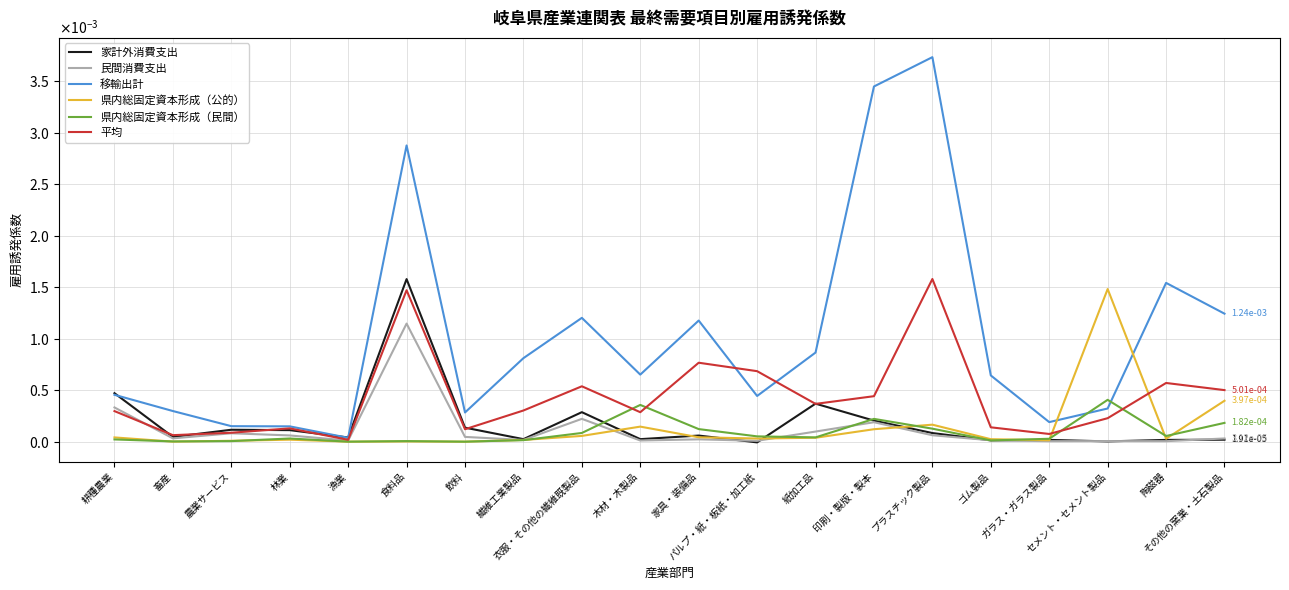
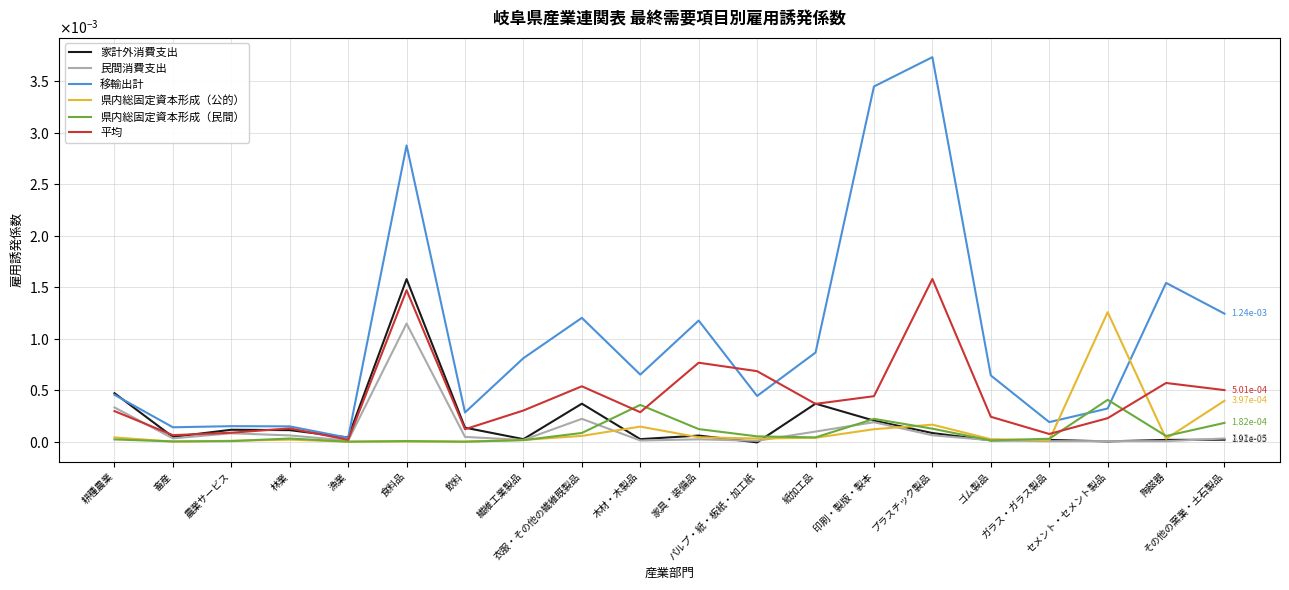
  {
    "家計外消費支出": {
      "農業サービス": "0.00012",
      "食料品": "0.00158",
-     "衣服・その他の繊維既製品": "0.00029"
+     "衣服・その他の繊維既製品": "0.00037"
    },
    "民間消費支出": {
      "耕種農業": "0.00033",
      "林業": "0.00006",
      "食料品": "0.00115",
      "飲料": "0.00005",
      "衣服・その他の繊維既製品": "0.00022",
      "紙加工品": "0.00010"
    },
    "移輸出計": {
-     "畜産": "0.00030",
+     "畜産": "0.00014",
      "農業サービス": "0.00015",
      "食料品": "0.00288",
      "飲料": "0.00028",
      "繊維工業製品": "0.00081",
      "衣服・その他の繊維既製品": "0.00120",
      "木材・木製品": "0.00065",
      "家具・装備品": "0.00118",
      "パルプ・紙・板紙・加工紙": "0.00044",
      "紙加工品": "0.00087",
      "印刷・製版・製本": "0.00345",
      "プラスチック製品": "0.00373",
      "ゴム製品": "0.00064",
      "ガラス・ガラス製品": "0.00019",
      "セメント・セメント製品": "0.00032",
      "陶磁器": "0.00154"
    },
    "県内総固定資本形成（公的）": {
      "衣服・その他の繊維既製品": "0.00006",
      "木材・木製品": "0.00015",
      "印刷・製版・製本": "0.00012",
      "プラスチック製品": "0.00017",
-     "セメント・セメント製品": "0.00148"
+     "セメント・セメント製品": "0.00126"
    },
    "県内総固定資本形成（民間）": {
      "その他の窯業・土石製品": "1.82e-04"
    },
    "平均": {
      "耕種農業": "0.00030",
      "食料品": "0.00147",
      "繊維工業製品": "0.00030",
      "衣服・その他の繊維既製品": "0.00054",
      "木材・木製品": "0.00029",
      "家具・装備品": "0.00077",
      "パルプ・紙・板紙・加工紙": "0.00068",
      "印刷・製版・製本": "0.00044",
      "プラスチック製品": "0.00158",
-     "ゴム製品": "0.00014",
+     "ゴム製品": "0.00024",
      "ガラス・ガラス製品": "0.00007",
      "セメント・セメント製品": "0.00023",
      "陶磁器": "0.00057"
    }
  }
